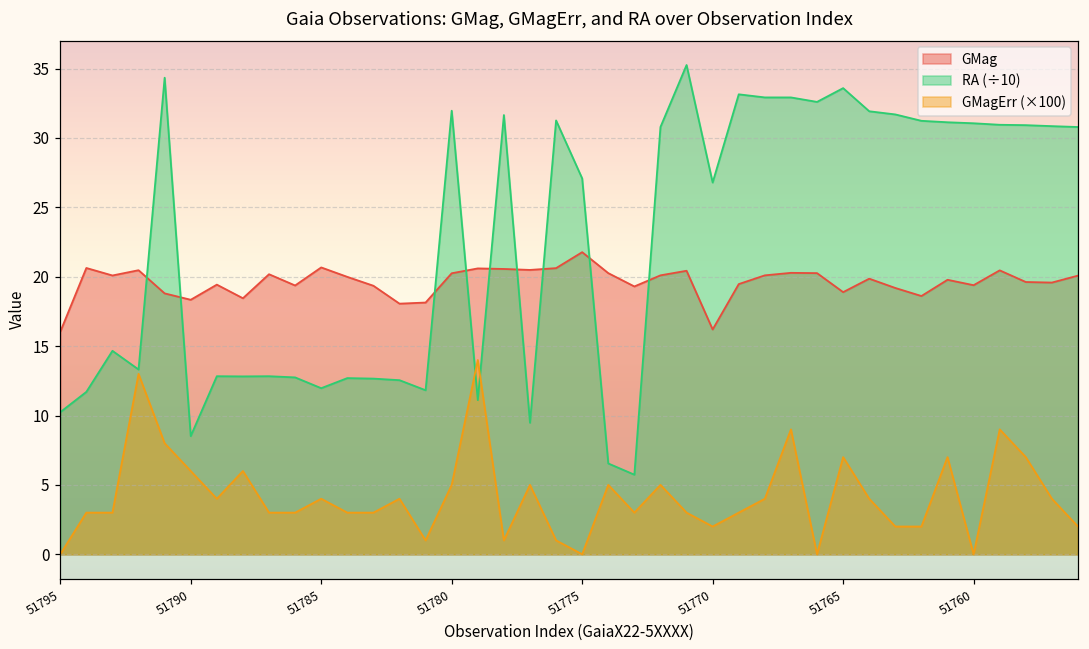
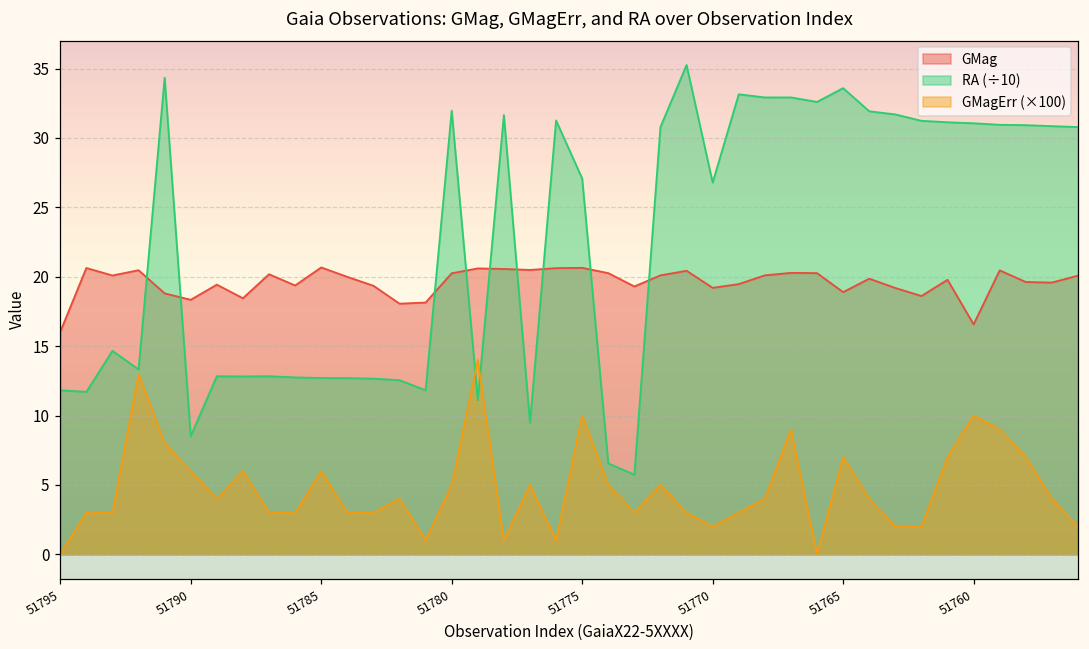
  {
    "GMag": {
      "51795": 16.0,
      "51790": 18.3,
      "51785": 20.7,
      "51780": 20.3,
-     "51775": 21.8,
-     "51770": 16.2,
+     "51775": 20.6,
+     "51770": 19.2,
      "51765": 18.9,
-     "51760": 19.4
+     "51760": 16.6
    },
    "RA (÷10)": {
-     "51795": 10.2,
+     "51795": 11.8,
      "51790": 8.5,
-     "51785": 12.0,
+     "51785": 12.7,
      "51780": 32.0,
      "51775": 27.1,
      "51770": 26.8,
      "51765": 33.6,
      "51760": 31.1
    },
    "GMagErr (×100)": {
      "51795": 0.0,
      "51790": 6.0,
-     "51785": 4.0,
+     "51785": 6.0,
      "51780": 5.0,
-     "51775": 0.0,
+     "51775": 10.0,
      "51770": 2.0,
      "51765": 7.0,
-     "51760": 0.0
+     "51760": 10.0
    }
  }
